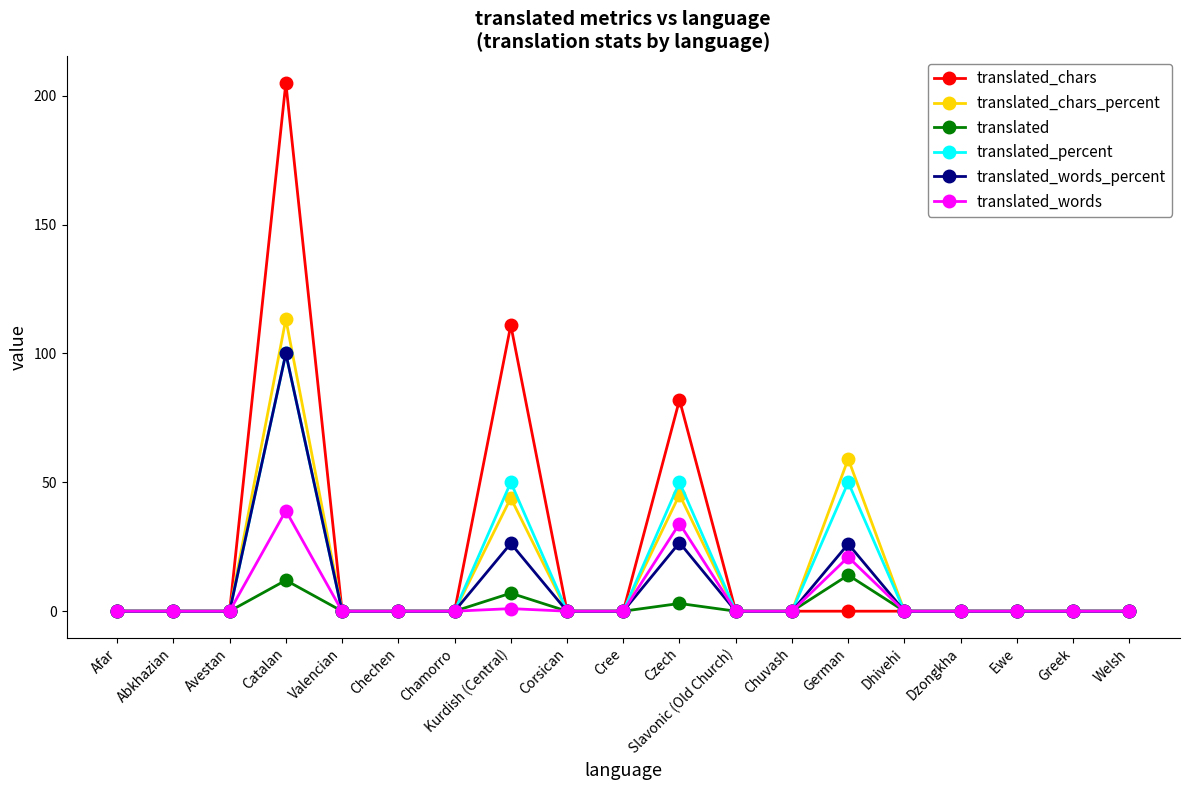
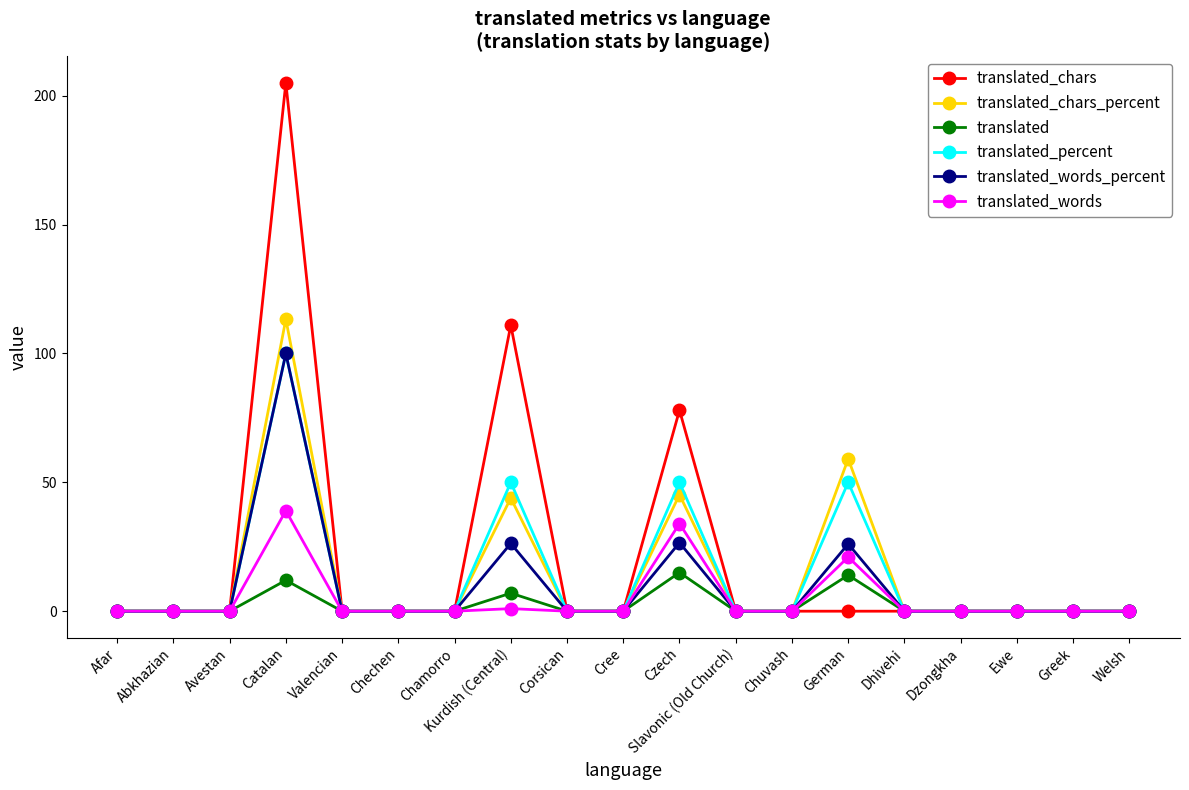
  {
    "translated_chars": {
      "Catalan": 205,
      "Kurdish (Central)": 111,
-     "Czech": 82,
+     "Czech": 78,
      "German": 0
    },
    "translated_chars_percent": {
      "Catalan": 113,
      "Kurdish (Central)": 44,
      "Czech": 45,
      "German": 59
    },
    "translated": {
      "Catalan": 12,
      "Kurdish (Central)": 7,
-     "Czech": 3,
+     "Czech": 15,
      "German": 14
    },
    "translated_percent": {
      "Kurdish (Central)": 50,
      "Czech": 50,
      "German": 50
    },
    "translated_words_percent": {
      "Kurdish (Central)": 26,
      "Czech": 27,
      "German": 26
    },
    "translated_words": {
      "Catalan": 39,
      "Kurdish (Central)": 1,
      "Czech": 34,
      "German": 21
    }
  }
